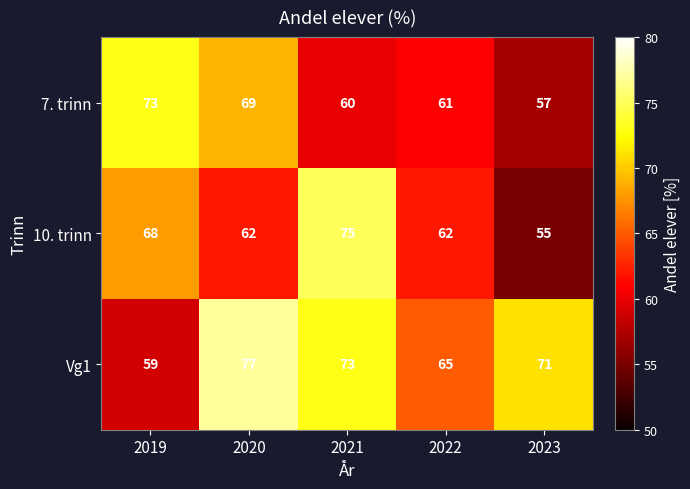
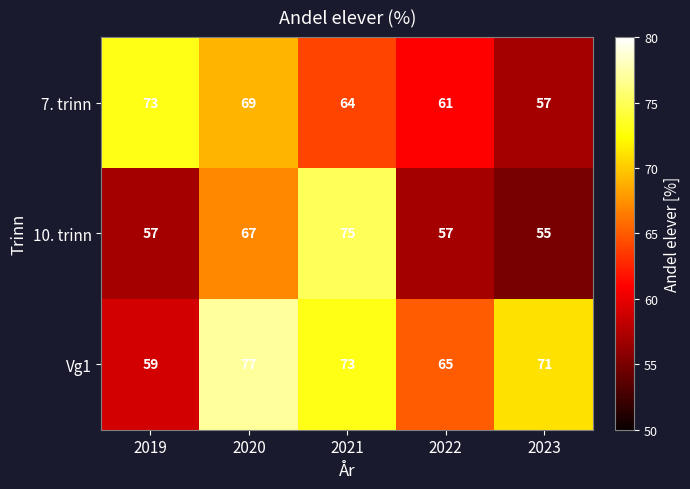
  {
    "7. trinn": {
      "2019": 73,
      "2020": 69,
-     "2021": 60,
+     "2021": 64,
      "2022": 61,
      "2023": 57
    },
    "10. trinn": {
-     "2019": 68,
-     "2020": 62,
+     "2019": 57,
+     "2020": 67,
      "2021": 75,
-     "2022": 62,
+     "2022": 57,
      "2023": 55
    },
    "Vg1": {
      "2019": 59,
      "2020": 77,
      "2021": 73,
      "2022": 65,
      "2023": 71
    }
  }
